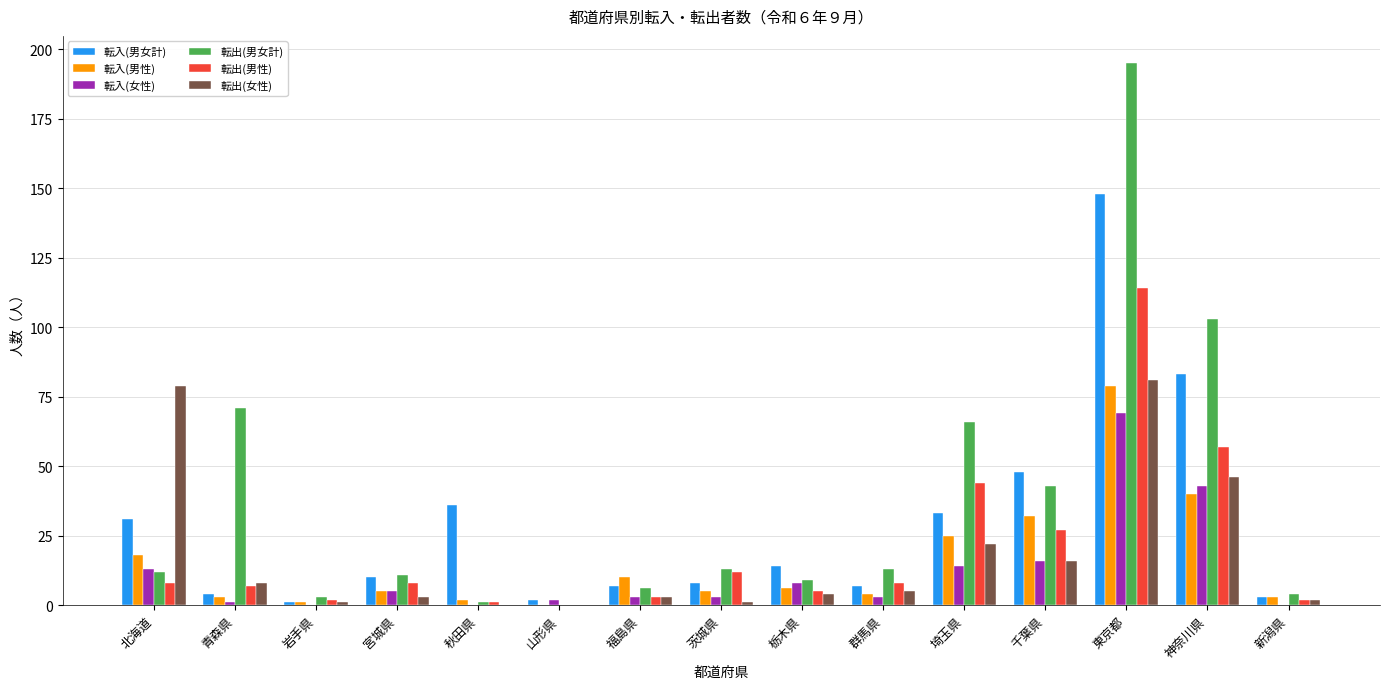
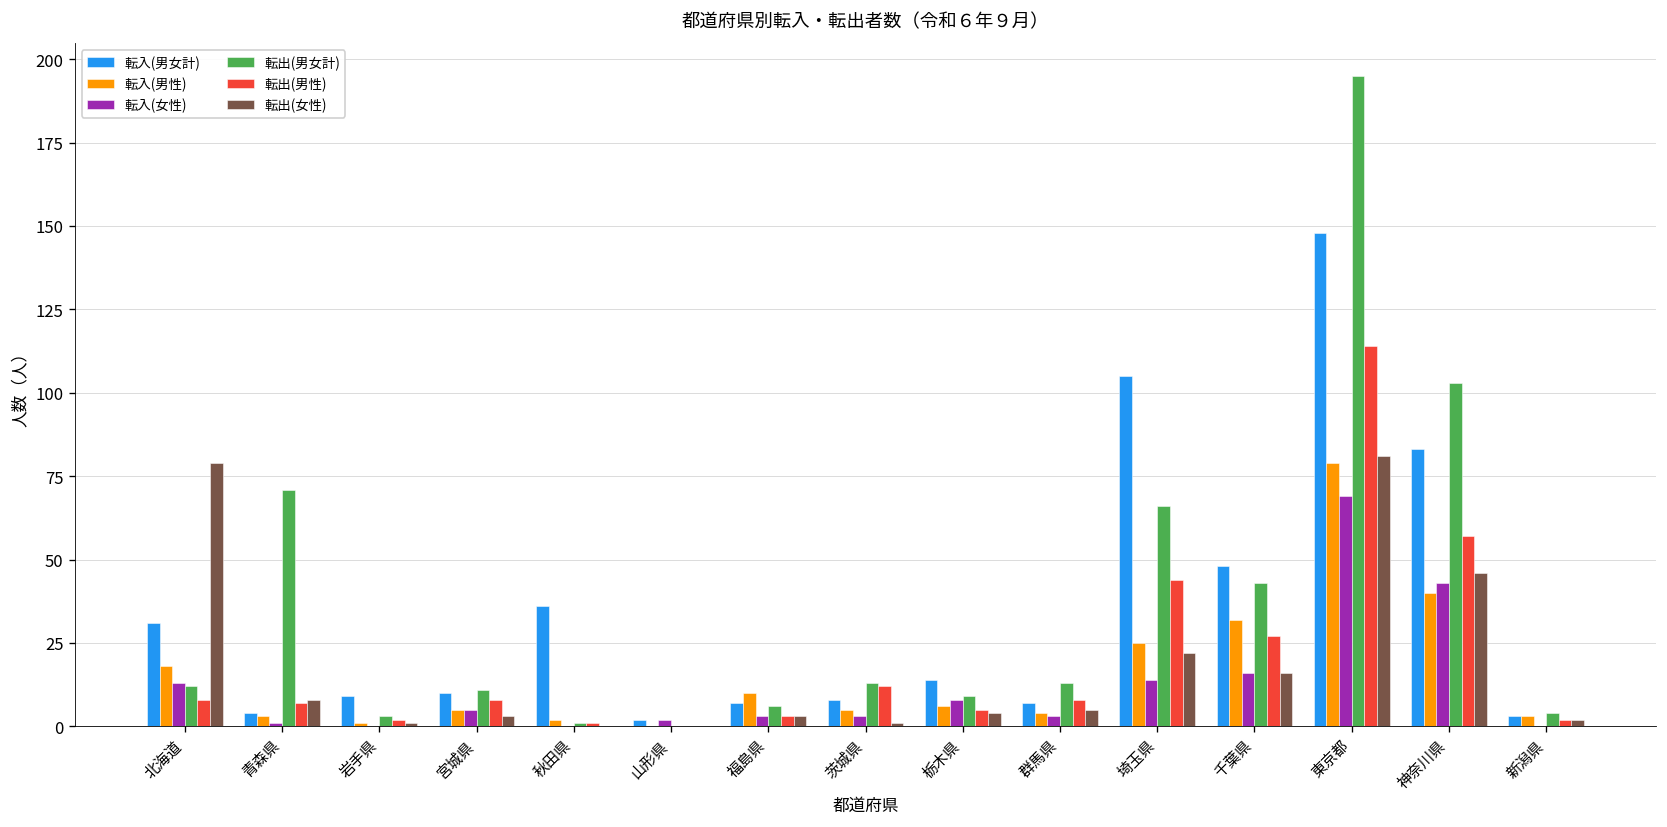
  {
    "転入(男女計)": {
      "北海道": 31,
      "青森県": 4,
-     "岩手県": 1,
+     "岩手県": 9,
      "宮城県": 10,
      "秋田県": 36,
      "山形県": 2,
      "福島県": 7,
      "茨城県": 8,
      "栃木県": 14,
      "群馬県": 7,
-     "埼玉県": 33,
+     "埼玉県": 105,
      "千葉県": 48,
      "東京都": 148,
      "神奈川県": 83,
      "新潟県": 3
    },
    "転入(男性)": {
      "北海道": 18,
      "青森県": 3,
      "岩手県": 1,
      "宮城県": 5,
      "秋田県": 2,
      "山形県": 0,
      "福島県": 10,
      "茨城県": 5,
      "栃木県": 6,
      "群馬県": 4,
      "埼玉県": 25,
      "千葉県": 32,
      "東京都": 79,
      "神奈川県": 40,
      "新潟県": 3
    },
    "転入(女性)": {
      "北海道": 13,
      "青森県": 1,
      "岩手県": 0,
      "宮城県": 5,
      "秋田県": 0,
      "山形県": 2,
      "福島県": 3,
      "茨城県": 3,
      "栃木県": 8,
      "群馬県": 3,
      "埼玉県": 14,
      "千葉県": 16,
      "東京都": 69,
      "神奈川県": 43,
      "新潟県": 0
    },
    "転出(男女計)": {
      "北海道": 12,
      "青森県": 71,
      "岩手県": 3,
      "宮城県": 11,
      "秋田県": 1,
      "山形県": 0,
      "福島県": 6,
      "茨城県": 13,
      "栃木県": 9,
      "群馬県": 13,
      "埼玉県": 66,
      "千葉県": 43,
      "東京都": 195,
      "神奈川県": 103,
      "新潟県": 4
    },
    "転出(男性)": {
      "北海道": 8,
      "青森県": 7,
      "岩手県": 2,
      "宮城県": 8,
      "秋田県": 1,
      "山形県": 0,
      "福島県": 3,
      "茨城県": 12,
      "栃木県": 5,
      "群馬県": 8,
      "埼玉県": 44,
      "千葉県": 27,
      "東京都": 114,
      "神奈川県": 57,
      "新潟県": 2
    },
    "転出(女性)": {
      "北海道": 79,
      "青森県": 8,
      "岩手県": 1,
      "宮城県": 3,
      "秋田県": 0,
      "山形県": 0,
      "福島県": 3,
      "茨城県": 1,
      "栃木県": 4,
      "群馬県": 5,
      "埼玉県": 22,
      "千葉県": 16,
      "東京都": 81,
      "神奈川県": 46,
      "新潟県": 2
    }
  }
